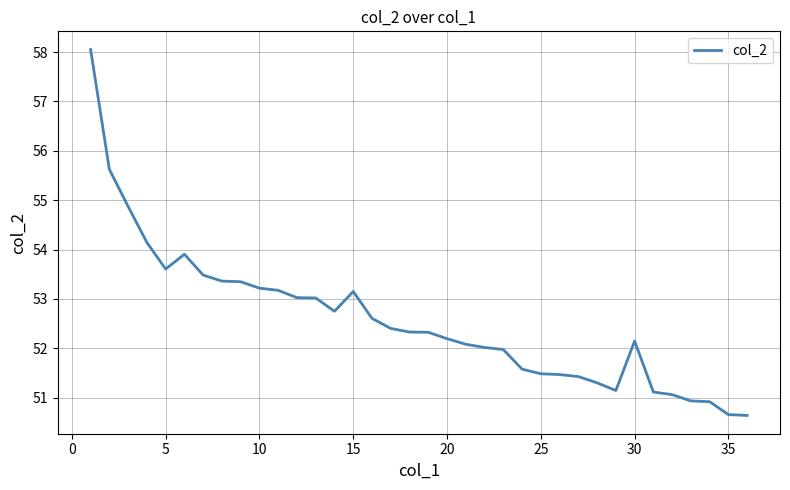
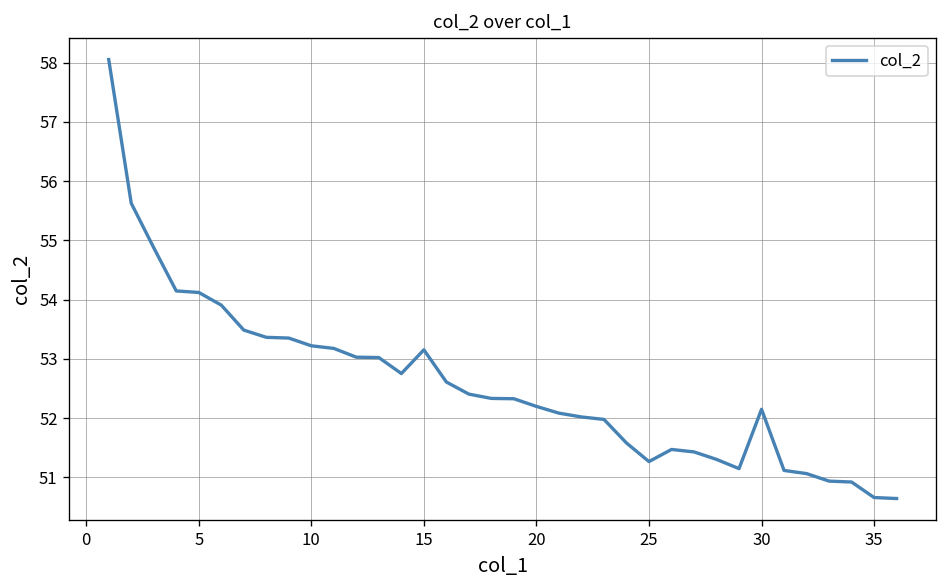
  {
-   "5": 53.6,
+   "5": 54.1,
    "10": 53.2,
    "15": 53.2,
    "20": 52.2,
-   "25": 51.5,
+   "25": 51.3,
    "30": 52.1,
    "35": 50.7
  }
